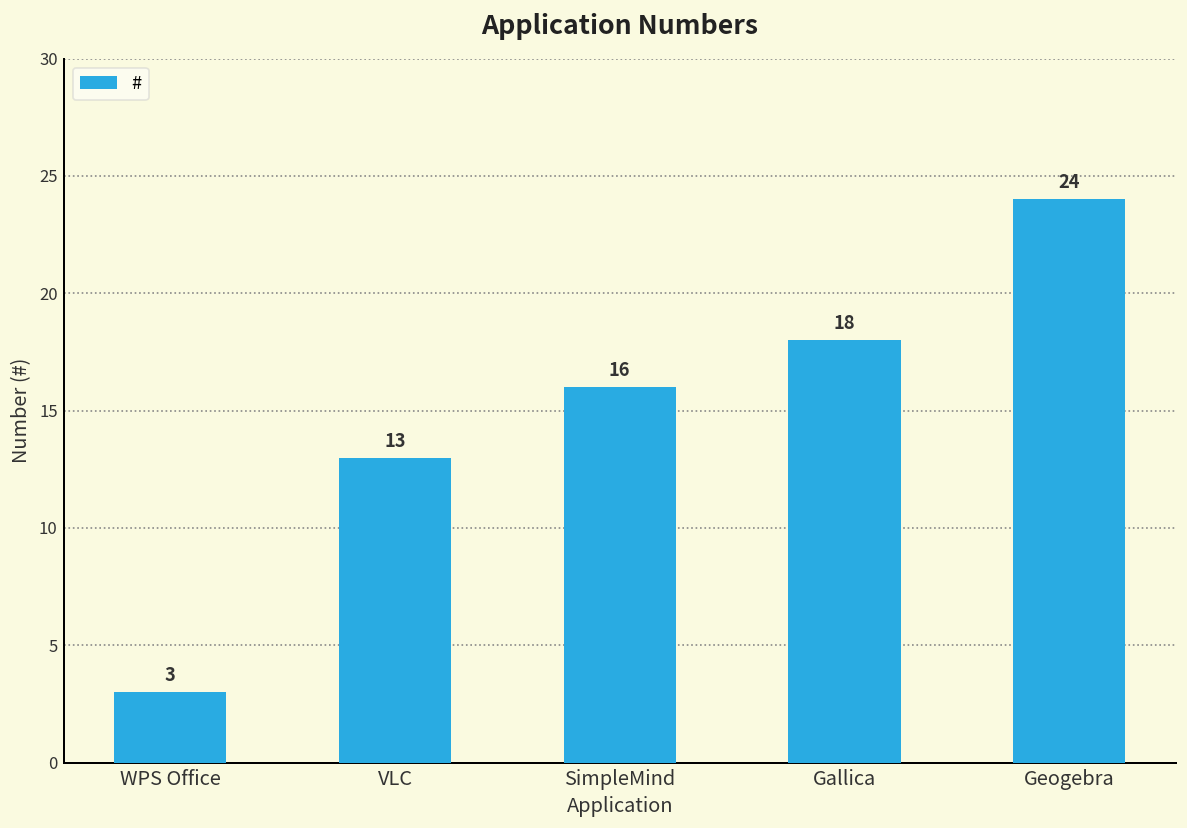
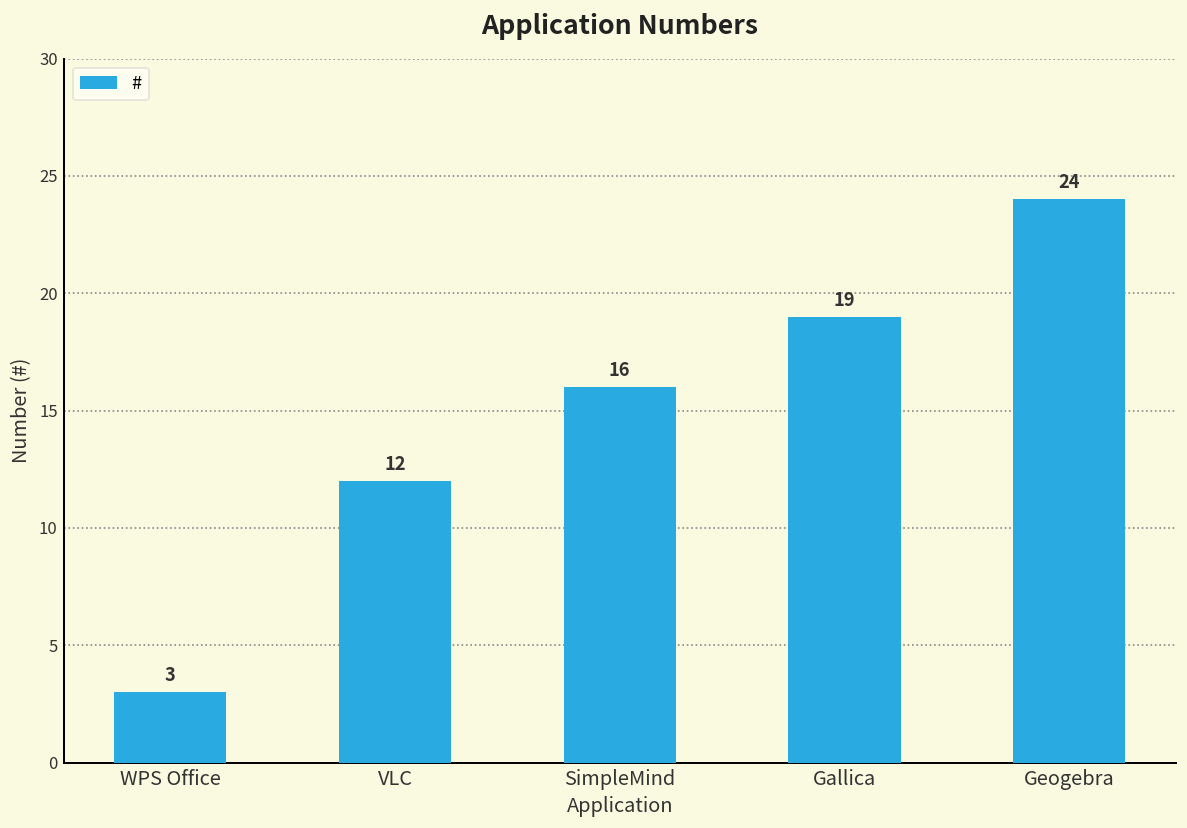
  {
    "WPS Office": 3,
-   "VLC": 13,
+   "VLC": 12,
    "SimpleMind": 16,
-   "Gallica": 18,
+   "Gallica": 19,
    "Geogebra": 24
  }
